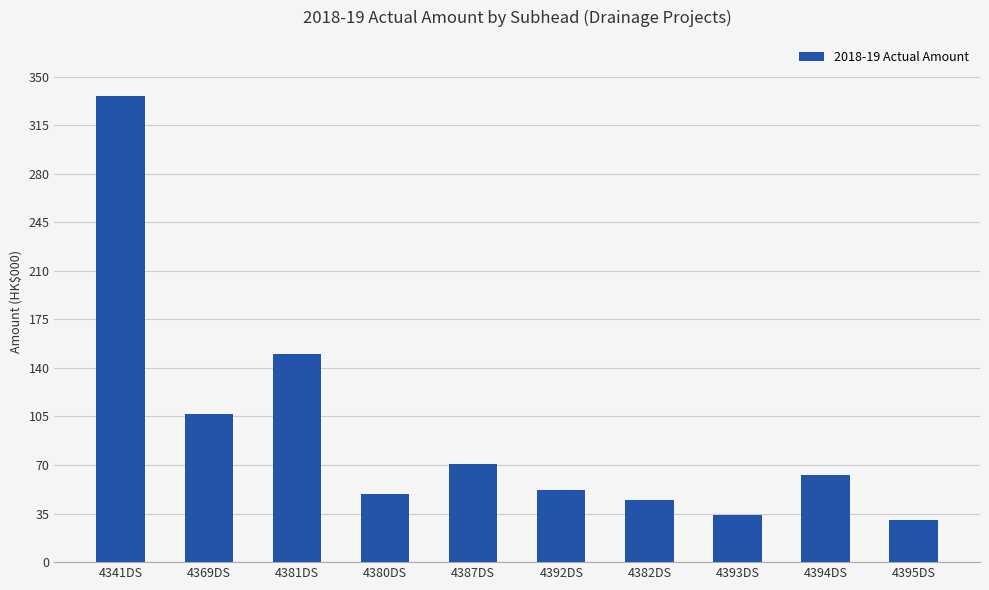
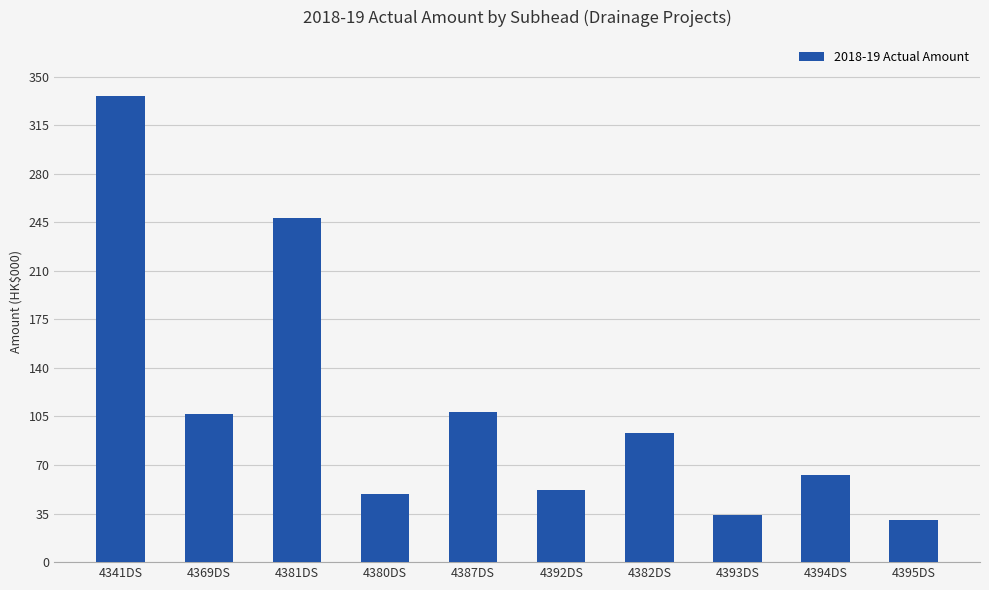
  {
    "4341DS": 336,
    "4369DS": 107,
-   "4381DS": 150,
+   "4381DS": 248,
    "4380DS": 49,
-   "4387DS": 71,
+   "4387DS": 108,
    "4392DS": 52,
-   "4382DS": 45,
+   "4382DS": 93,
    "4393DS": 34,
    "4394DS": 62,
    "4395DS": 30
  }
